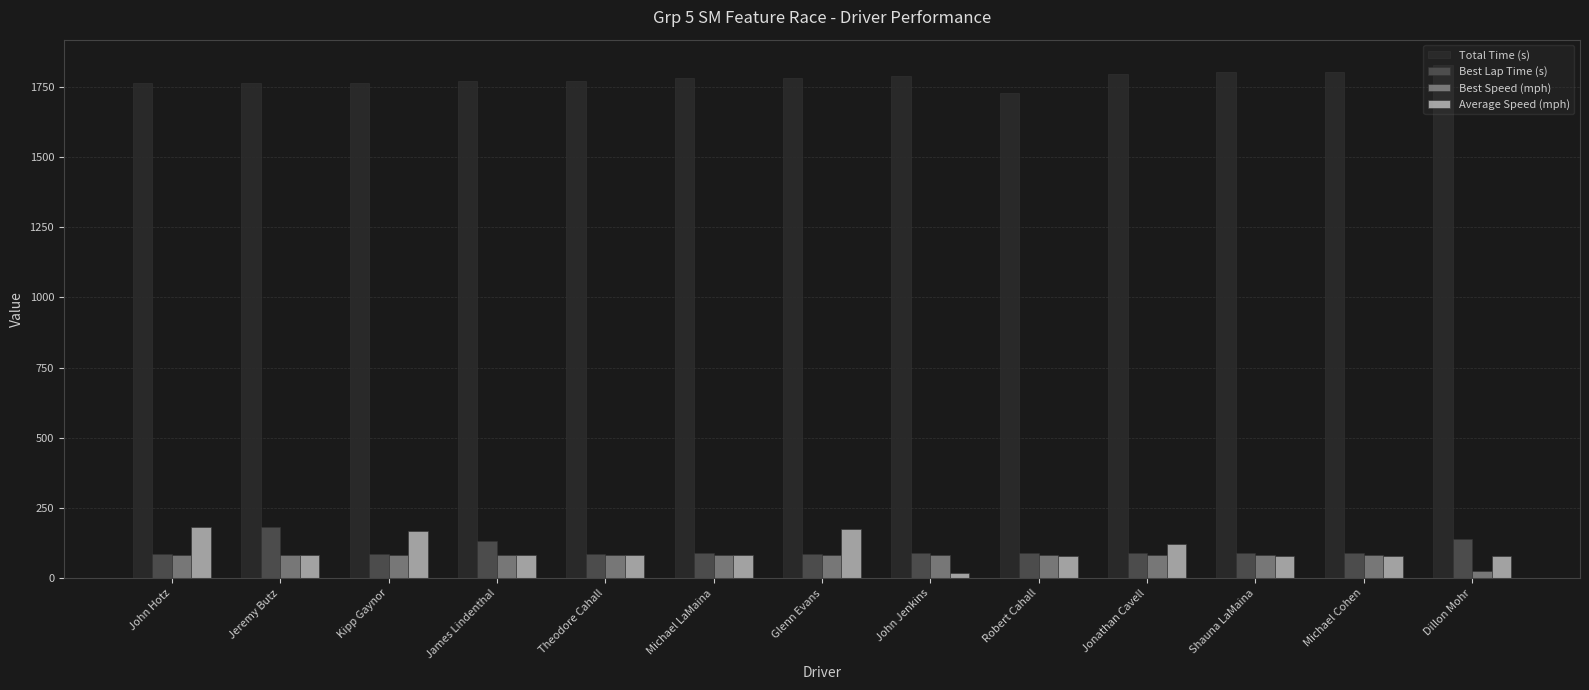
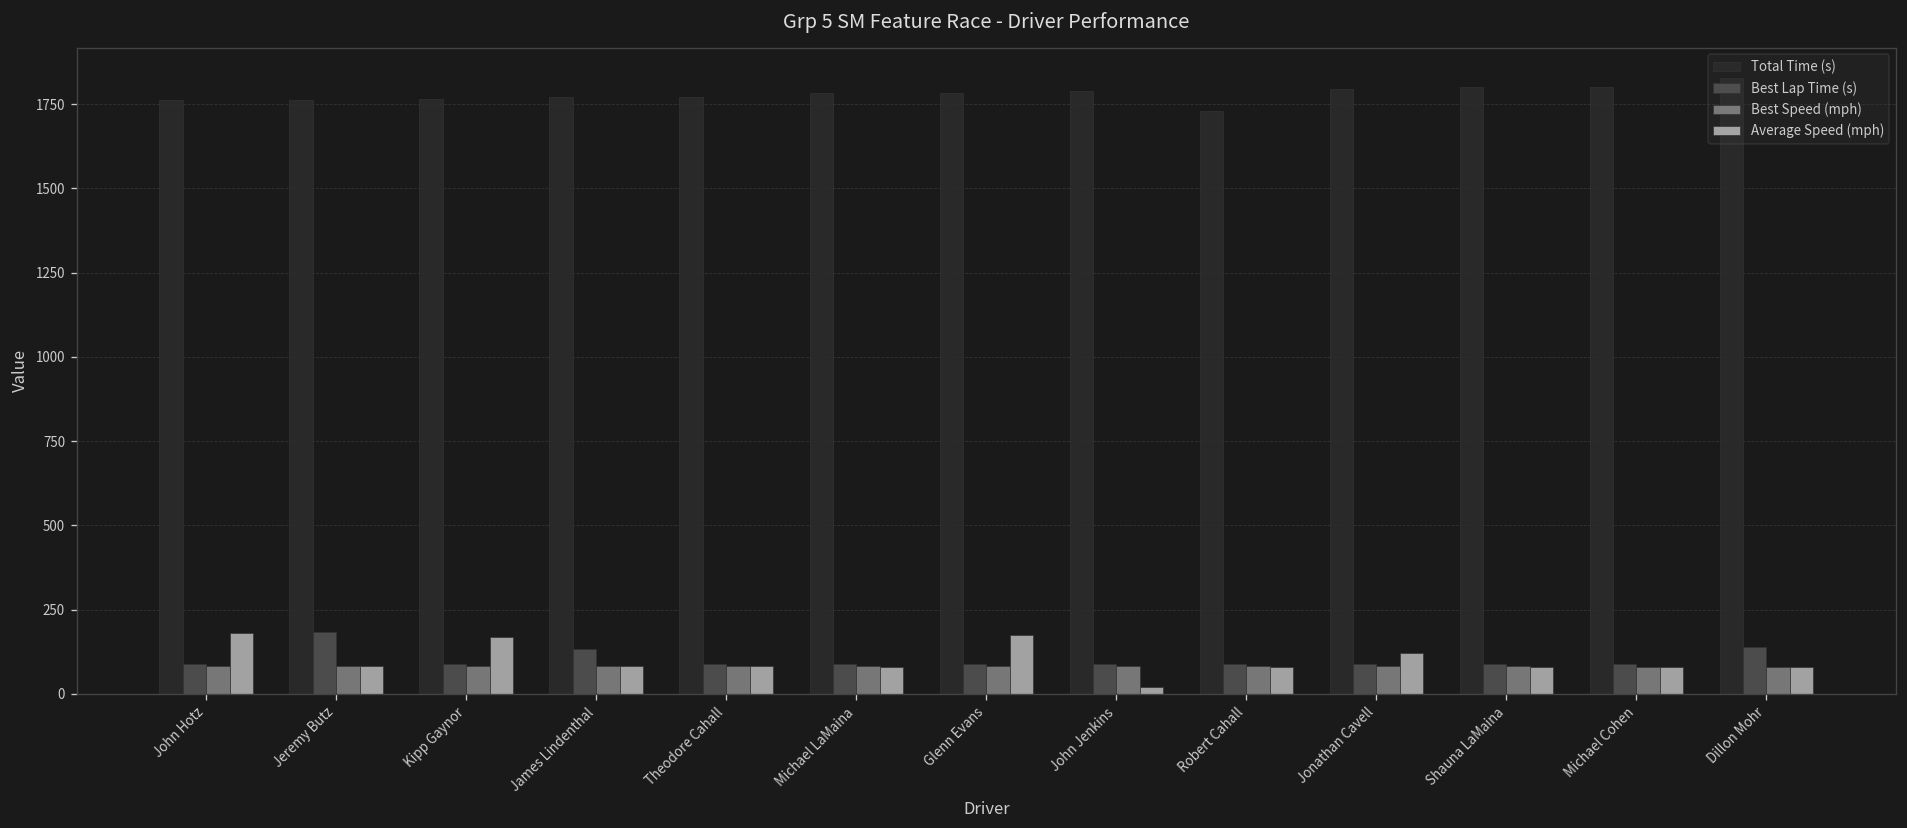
  {
    "Total Time (s)": {
      "John Hotz": 1760,
      "Jeremy Butz": 1760,
      "Kipp Gaynor": 1760,
      "James Lindenthal": 1770,
      "Theodore Cahall": 1770,
      "Michael LaMaina": 1780,
      "Glenn Evans": 1780,
      "John Jenkins": 1790,
      "Robert Cahall": 1730,
      "Jonathan Cavell": 1800,
      "Shauna LaMaina": 1800,
      "Michael Cohen": 1800
    },
    "Best Lap Time (s)": {
      "John Hotz": 90,
      "Jeremy Butz": 180,
      "Kipp Gaynor": 90,
      "James Lindenthal": 130,
      "Theodore Cahall": 90,
      "Michael LaMaina": 90,
      "Glenn Evans": 90,
      "John Jenkins": 90,
      "Robert Cahall": 90,
      "Jonathan Cavell": 90,
      "Shauna LaMaina": 90,
      "Michael Cohen": 90,
      "Dillon Mohr": 140
    },
    "Best Speed (mph)": {
      "John Hotz": 80,
      "Jeremy Butz": 80,
      "Kipp Gaynor": 80,
      "James Lindenthal": 80,
      "Theodore Cahall": 80,
      "Michael LaMaina": 80,
      "Glenn Evans": 80,
      "John Jenkins": 80,
      "Robert Cahall": 80,
      "Jonathan Cavell": 80,
      "Shauna LaMaina": 80,
      "Michael Cohen": 80,
-     "Dillon Mohr": 30
+     "Dillon Mohr": 80
    },
    "Average Speed (mph)": {
      "John Hotz": 180,
      "Jeremy Butz": 80,
      "Kipp Gaynor": 170,
      "James Lindenthal": 80,
      "Theodore Cahall": 80,
      "Michael LaMaina": 80,
      "Glenn Evans": 180,
      "John Jenkins": 20,
      "Robert Cahall": 80,
      "Jonathan Cavell": 120,
      "Shauna LaMaina": 80,
      "Michael Cohen": 80,
      "Dillon Mohr": 80
    }
  }
